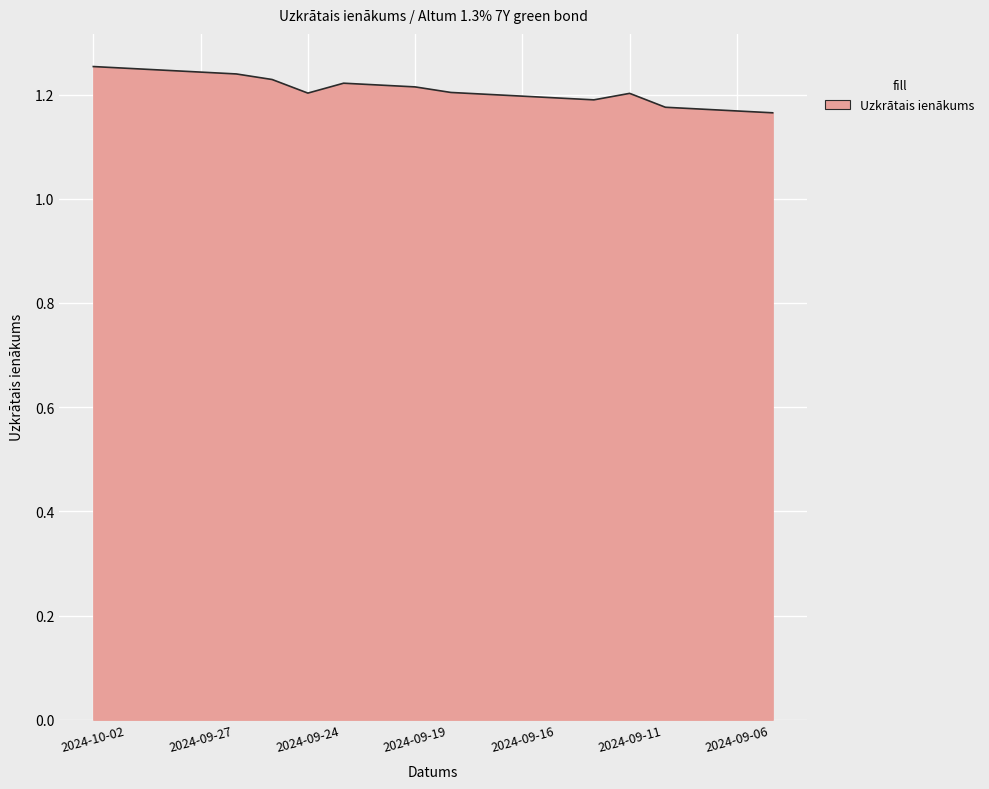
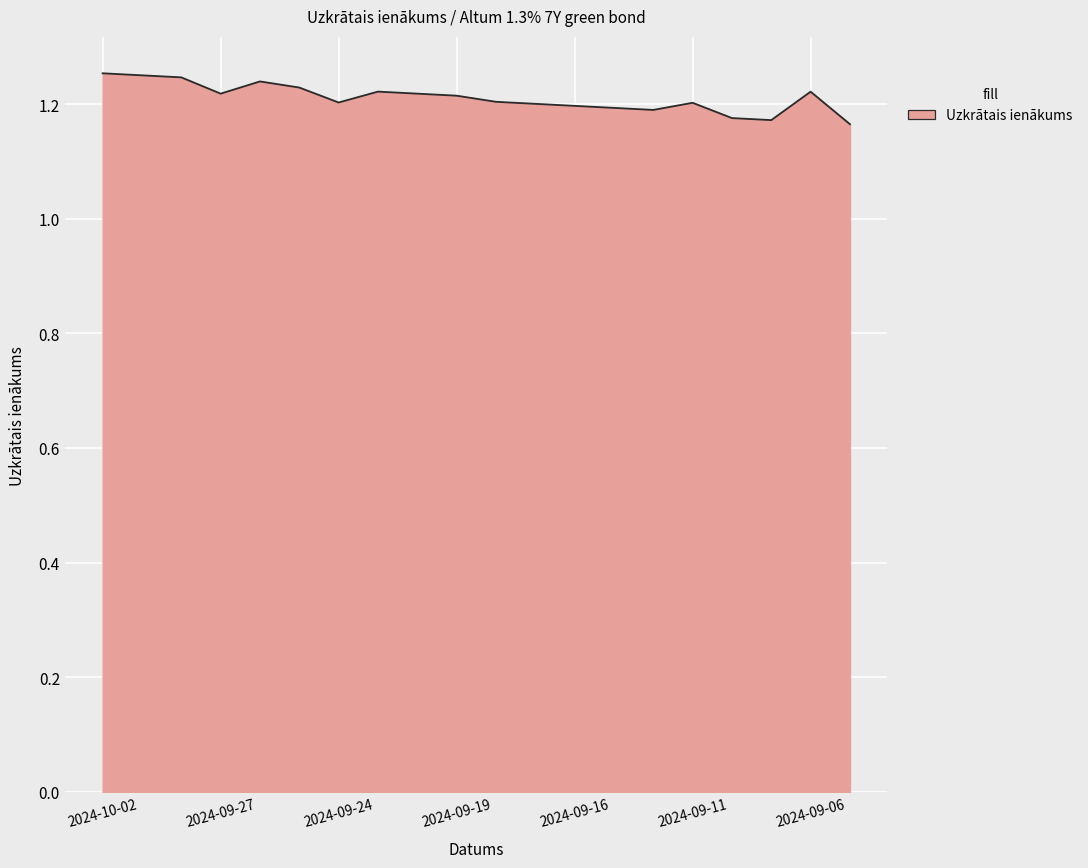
  {
    "2024-10-02": 1.25,
-   "2024-09-27": 1.24,
+   "2024-09-27": 1.22,
    "2024-09-24": 1.20,
    "2024-09-19": 1.21,
    "2024-09-16": 1.20,
    "2024-09-11": 1.20,
-   "2024-09-06": 1.17
+   "2024-09-06": 1.22
  }
